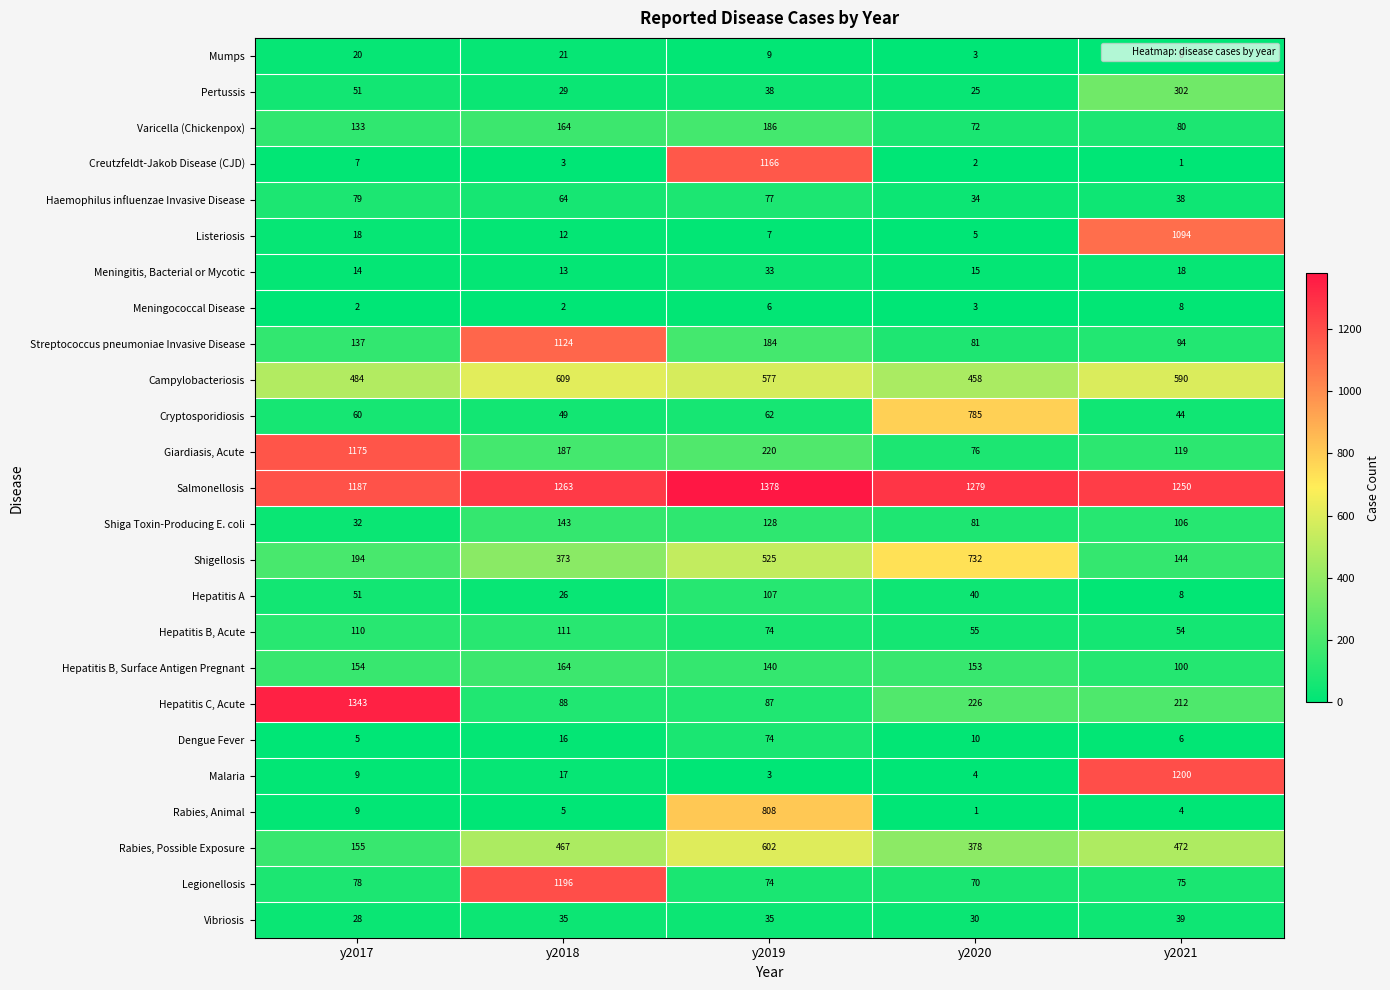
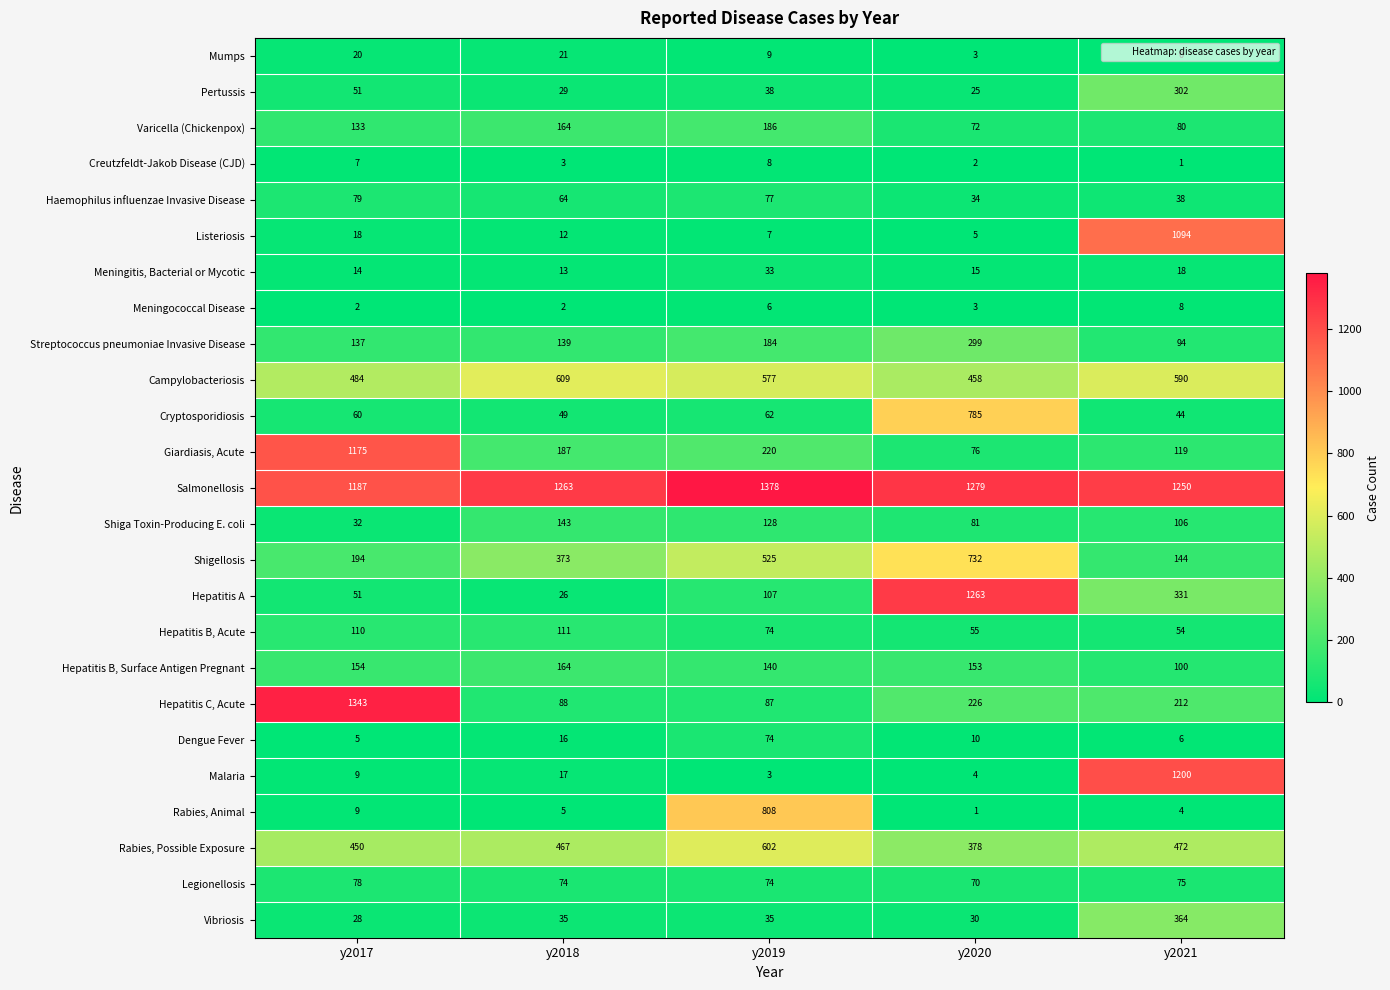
  {
    "Mumps": {
      "y2017": 20,
      "y2018": 21,
      "y2019": 9,
      "y2020": 3
    },
    "Pertussis": {
      "y2017": 51,
      "y2018": 29,
      "y2019": 38,
      "y2020": 25,
      "y2021": 302
    },
    "Varicella (Chickenpox)": {
      "y2017": 133,
      "y2018": 164,
      "y2019": 186,
      "y2020": 72,
      "y2021": 80
    },
    "Creutzfeldt-Jakob Disease (CJD)": {
      "y2017": 7,
      "y2018": 3,
-     "y2019": 1166,
+     "y2019": 8,
      "y2020": 2,
      "y2021": 1
    },
    "Haemophilus influenzae Invasive Disease": {
      "y2017": 79,
      "y2018": 64,
      "y2019": 77,
      "y2020": 34,
      "y2021": 38
    },
    "Listeriosis": {
      "y2017": 18,
      "y2018": 12,
      "y2019": 7,
      "y2020": 5,
      "y2021": 1094
    },
    "Meningitis, Bacterial or Mycotic": {
      "y2017": 14,
      "y2018": 13,
      "y2019": 33,
      "y2020": 15,
      "y2021": 18
    },
    "Meningococcal Disease": {
      "y2017": 2,
      "y2018": 2,
      "y2019": 6,
      "y2020": 3,
      "y2021": 8
    },
    "Streptococcus pneumoniae Invasive Disease": {
      "y2017": 137,
-     "y2018": 1124,
+     "y2018": 139,
      "y2019": 184,
-     "y2020": 81,
+     "y2020": 299,
      "y2021": 94
    },
    "Campylobacteriosis": {
      "y2017": 484,
      "y2018": 609,
      "y2019": 577,
      "y2020": 458,
      "y2021": 590
    },
    "Cryptosporidiosis": {
      "y2017": 60,
      "y2018": 49,
      "y2019": 62,
      "y2020": 785,
      "y2021": 44
    },
    "Giardiasis, Acute": {
      "y2017": 1175,
      "y2018": 187,
      "y2019": 220,
      "y2020": 76,
      "y2021": 119
    },
    "Salmonellosis": {
      "y2017": 1187,
      "y2018": 1263,
      "y2019": 1378,
      "y2020": 1279,
      "y2021": 1250
    },
    "Shiga Toxin-Producing E. coli": {
      "y2017": 32,
      "y2018": 143,
      "y2019": 128,
      "y2020": 81,
      "y2021": 106
    },
    "Shigellosis": {
      "y2017": 194,
      "y2018": 373,
      "y2019": 525,
      "y2020": 732,
      "y2021": 144
    },
    "Hepatitis A": {
      "y2017": 51,
      "y2018": 26,
      "y2019": 107,
-     "y2020": 40,
-     "y2021": 8
+     "y2020": 1263,
+     "y2021": 331
    },
    "Hepatitis B, Acute": {
      "y2017": 110,
      "y2018": 111,
      "y2019": 74,
      "y2020": 55,
      "y2021": 54
    },
    "Hepatitis B, Surface Antigen Pregnant": {
      "y2017": 154,
      "y2018": 164,
      "y2019": 140,
      "y2020": 153,
      "y2021": 100
    },
    "Hepatitis C, Acute": {
      "y2017": 1343,
      "y2018": 88,
      "y2019": 87,
      "y2020": 226,
      "y2021": 212
    },
    "Dengue Fever": {
      "y2017": 5,
      "y2018": 16,
      "y2019": 74,
      "y2020": 10,
      "y2021": 6
    },
    "Malaria": {
      "y2017": 9,
      "y2018": 17,
      "y2019": 3,
      "y2020": 4,
      "y2021": 1200
    },
    "Rabies, Animal": {
      "y2017": 9,
      "y2018": 5,
      "y2019": 808,
      "y2020": 1,
      "y2021": 4
    },
    "Rabies, Possible Exposure": {
-     "y2017": 155,
+     "y2017": 450,
      "y2018": 467,
      "y2019": 602,
      "y2020": 378,
      "y2021": 472
    },
    "Legionellosis": {
      "y2017": 78,
-     "y2018": 1196,
+     "y2018": 74,
      "y2019": 74,
      "y2020": 70,
      "y2021": 75
    },
    "Vibriosis": {
      "y2017": 28,
      "y2018": 35,
      "y2019": 35,
      "y2020": 30,
-     "y2021": 39
+     "y2021": 364
    }
  }
